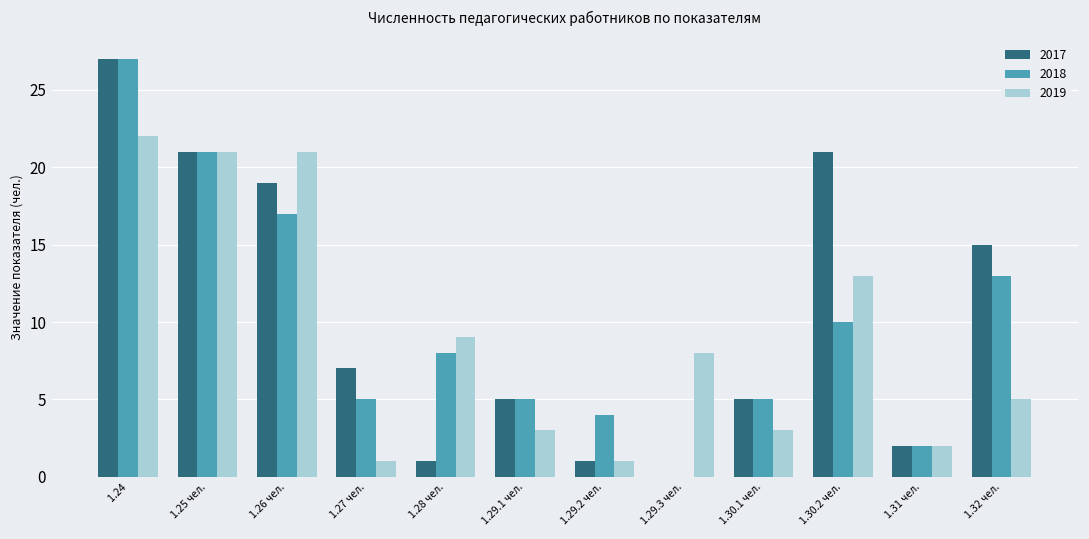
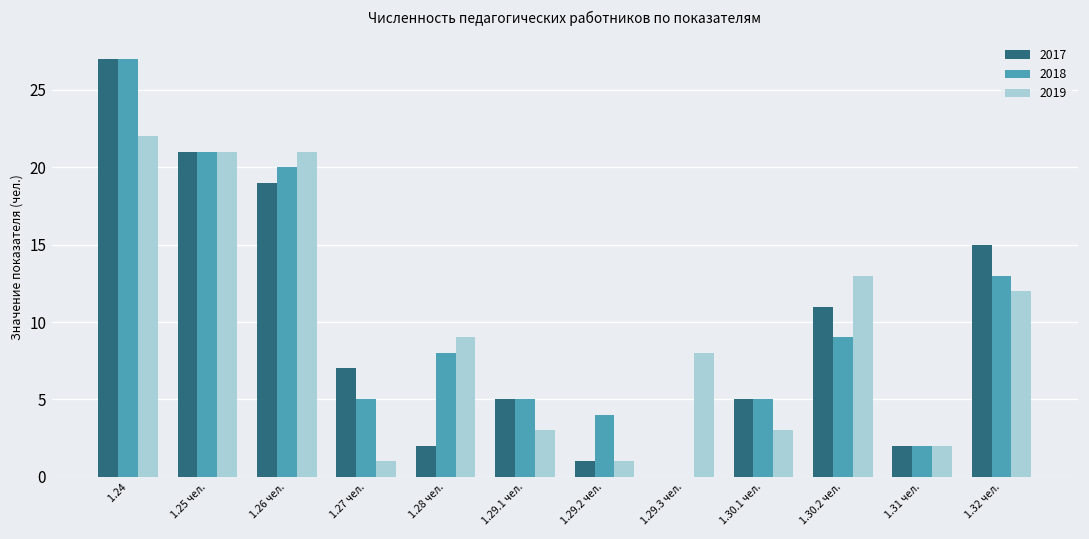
  {
    "2017": {
      "1.24": 27,
      "1.25 чел.": 21,
      "1.26 чел.": 19,
      "1.27 чел.": 7,
-     "1.28 чел.": 1,
+     "1.28 чел.": 2,
      "1.29.1 чел.": 5,
      "1.29.2 чел.": 1,
      "1.29.3 чел.": 0,
      "1.30.1 чел.": 5,
-     "1.30.2 чел.": 21,
+     "1.30.2 чел.": 11,
      "1.31 чел.": 2,
      "1.32 чел.": 15
    },
    "2018": {
      "1.24": 27,
      "1.25 чел.": 21,
-     "1.26 чел.": 17,
+     "1.26 чел.": 20,
      "1.27 чел.": 5,
      "1.28 чел.": 8,
      "1.29.1 чел.": 5,
      "1.29.2 чел.": 4,
      "1.29.3 чел.": 0,
      "1.30.1 чел.": 5,
-     "1.30.2 чел.": 10,
+     "1.30.2 чел.": 9,
      "1.31 чел.": 2,
      "1.32 чел.": 13
    },
    "2019": {
      "1.24": 22,
      "1.25 чел.": 21,
      "1.26 чел.": 21,
      "1.27 чел.": 1,
      "1.28 чел.": 9,
      "1.29.1 чел.": 3,
      "1.29.2 чел.": 1,
      "1.29.3 чел.": 8,
      "1.30.1 чел.": 3,
      "1.30.2 чел.": 13,
      "1.31 чел.": 2,
-     "1.32 чел.": 5
+     "1.32 чел.": 12
    }
  }
